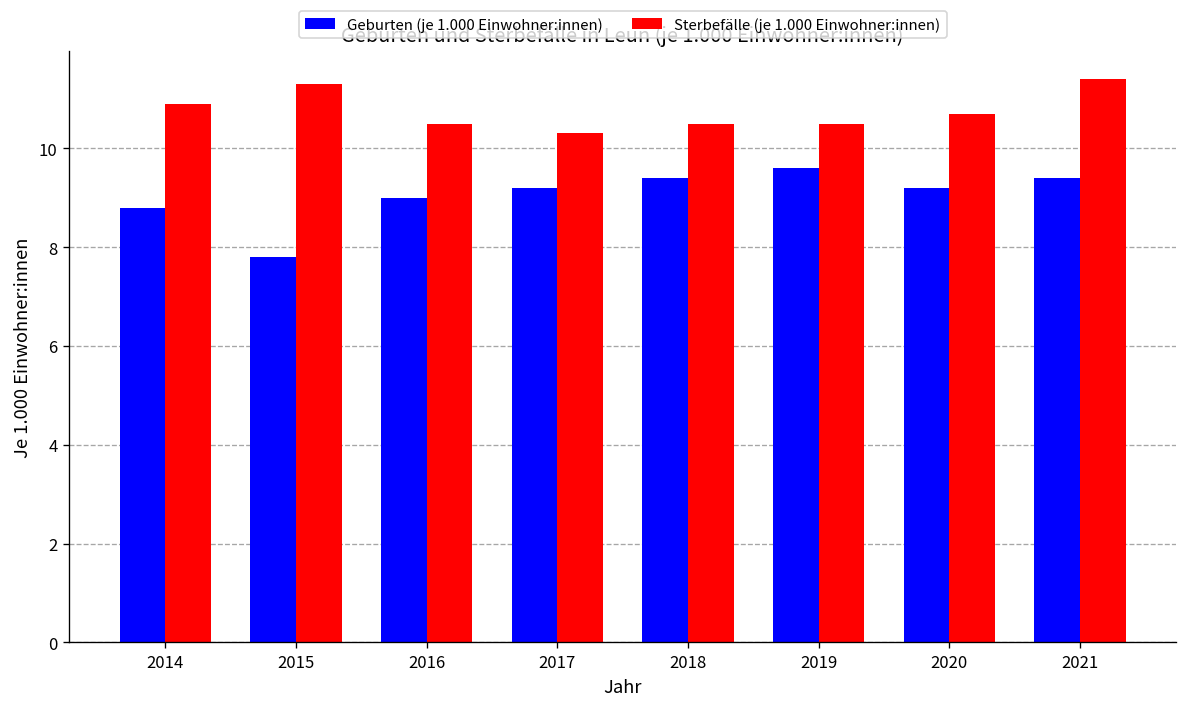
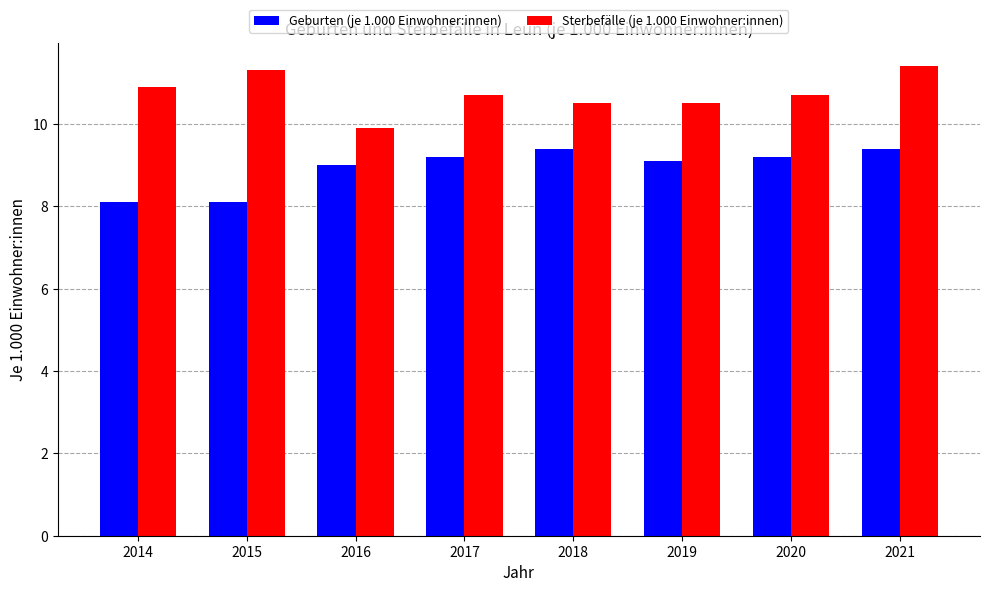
  {
    "Geburten (je 1.000 Einwohner:innen)": {
-     "2014": 8.8,
-     "2015": 7.8,
+     "2014": 8.1,
+     "2015": 8.1,
      "2016": 9.0,
      "2017": 9.2,
      "2018": 9.4,
-     "2019": 9.6,
+     "2019": 9.1,
      "2020": 9.2,
      "2021": 9.4
    },
    "Sterbefälle (je 1.000 Einwohner:innen)": {
      "2014": 10.9,
      "2015": 11.3,
-     "2016": 10.5,
-     "2017": 10.3,
+     "2016": 9.9,
+     "2017": 10.7,
      "2018": 10.5,
      "2019": 10.5,
      "2020": 10.7,
      "2021": 11.4
    }
  }
